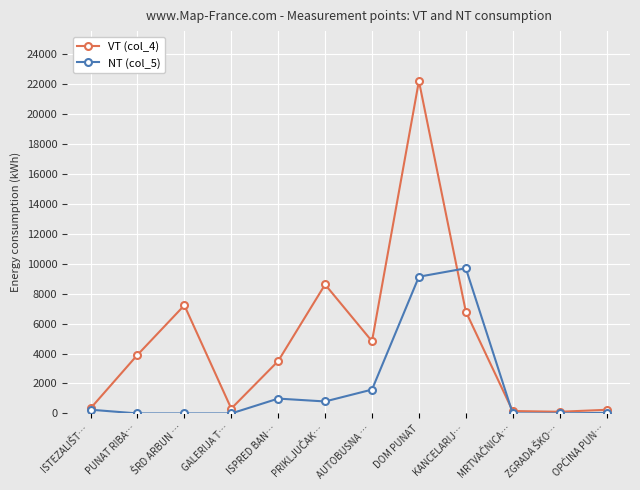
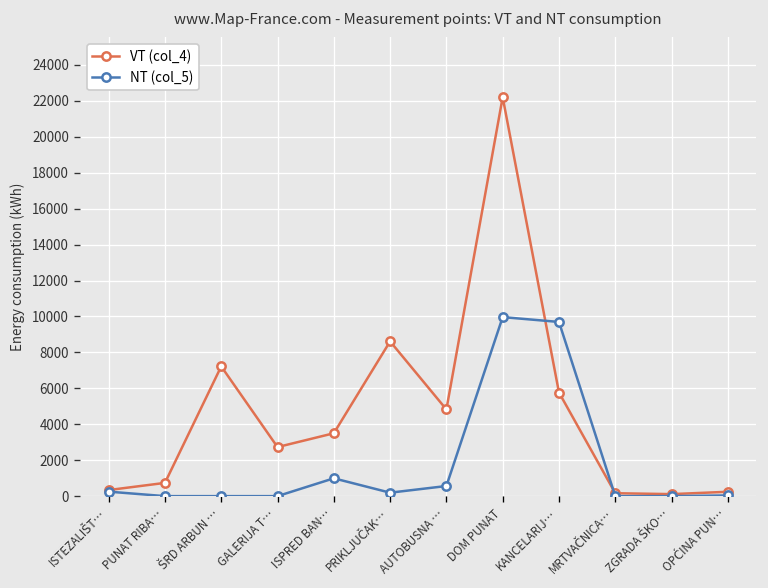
  {
    "VT (col_4)": {
-     "PUNAT RIBA…": 3900,
+     "PUNAT RIBA…": 700,
      "ŠRD ARBUN …": 7200,
-     "GALERIJA T…": 300,
+     "GALERIJA T…": 2700,
      "ISPRED BAN…": 3500,
      "PRIKLJUČAK…": 8600,
      "AUTOBUSNA …": 4800,
      "DOM PUNAT": 22200,
-     "KANCELARIJ…": 6800,
+     "KANCELARIJ…": 5800,
      "OPĆINA PUN…": 200
    },
    "NT (col_5)": {
      "PUNAT RIBA…": 0,
      "ŠRD ARBUN …": 0,
      "GALERIJA T…": 0,
      "ISPRED BAN…": 1000,
-     "PRIKLJUČAK…": 800,
-     "AUTOBUSNA …": 1600,
-     "DOM PUNAT": 9100,
+     "PRIKLJUČAK…": 200,
+     "AUTOBUSNA …": 600,
+     "DOM PUNAT": 10000,
      "KANCELARIJ…": 9700,
      "OPĆINA PUN…": 0
    }
  }
